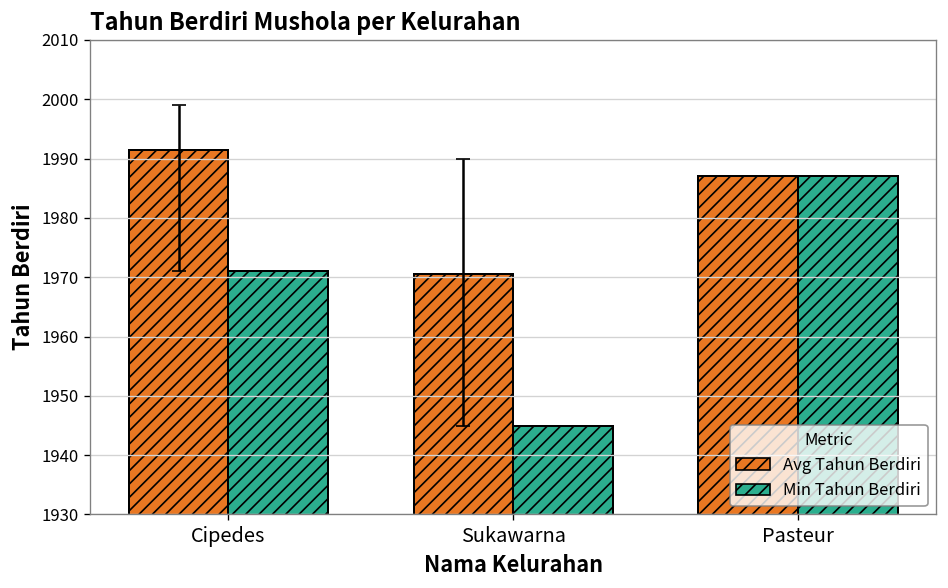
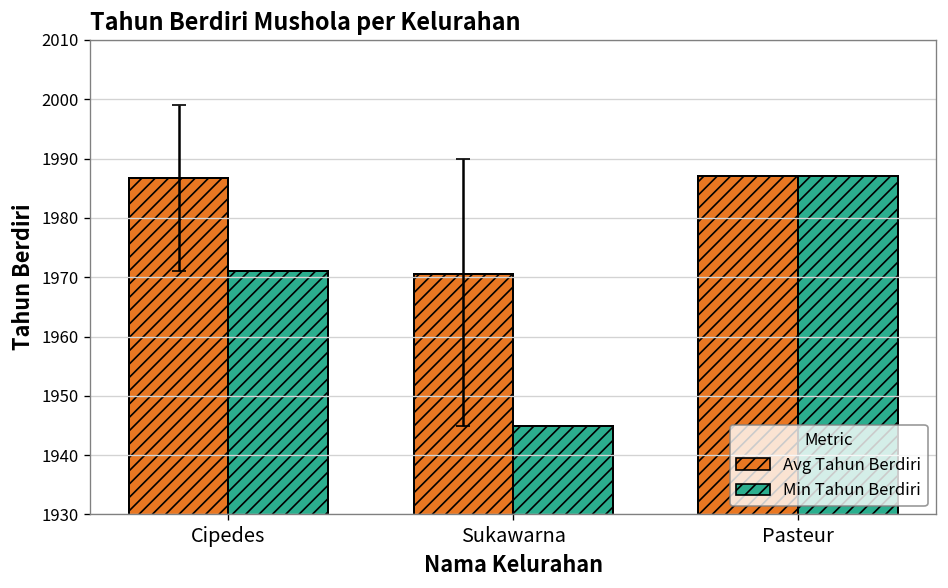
  {
    "Avg Tahun Berdiri": {
-     "Cipedes": 1992,
+     "Cipedes": 1987,
      "Sukawarna": 1971,
      "Pasteur": 1987
    },
    "Min Tahun Berdiri": {
      "Cipedes": 1971,
      "Sukawarna": 1945,
      "Pasteur": 1987
    }
  }
